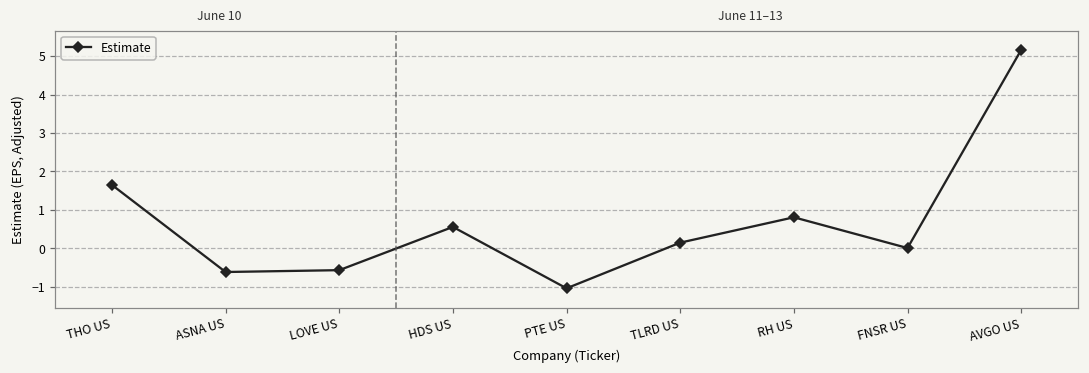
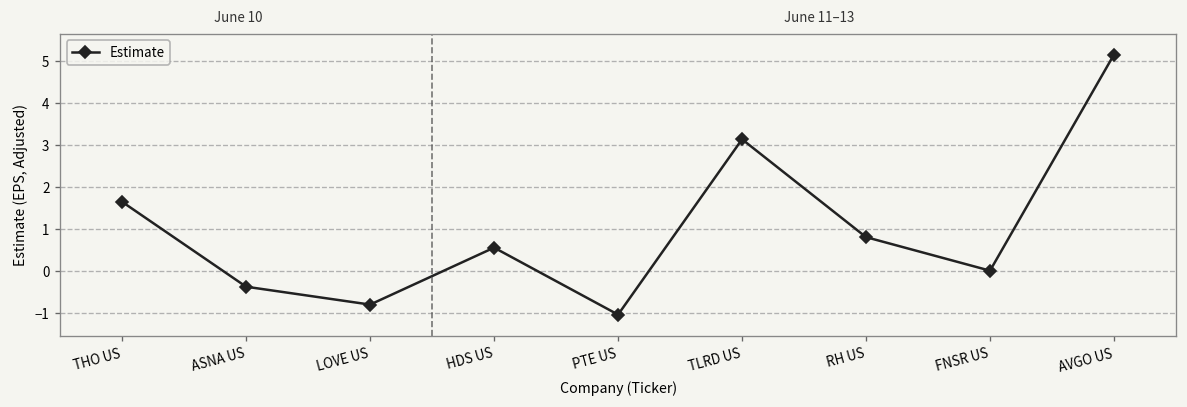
  {
    "THO US": 1.7,
-   "ASNA US": -0.6,
-   "LOVE US": -0.6,
+   "ASNA US": -0.4,
+   "LOVE US": -0.8,
    "HDS US": 0.6,
    "PTE US": -1.0,
-   "TLRD US": 0.2,
+   "TLRD US": 3.1,
    "RH US": 0.8,
    "FNSR US": 0.0,
    "AVGO US": 5.2
  }
